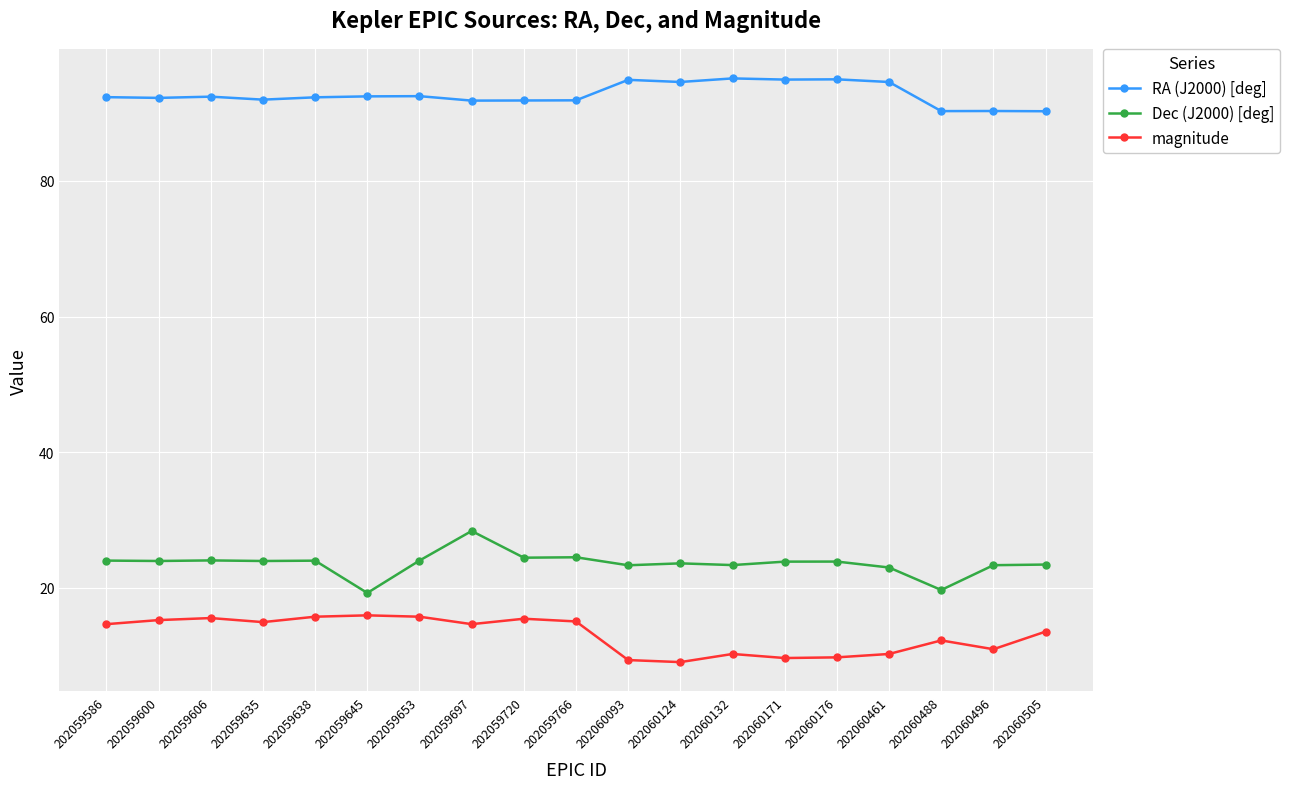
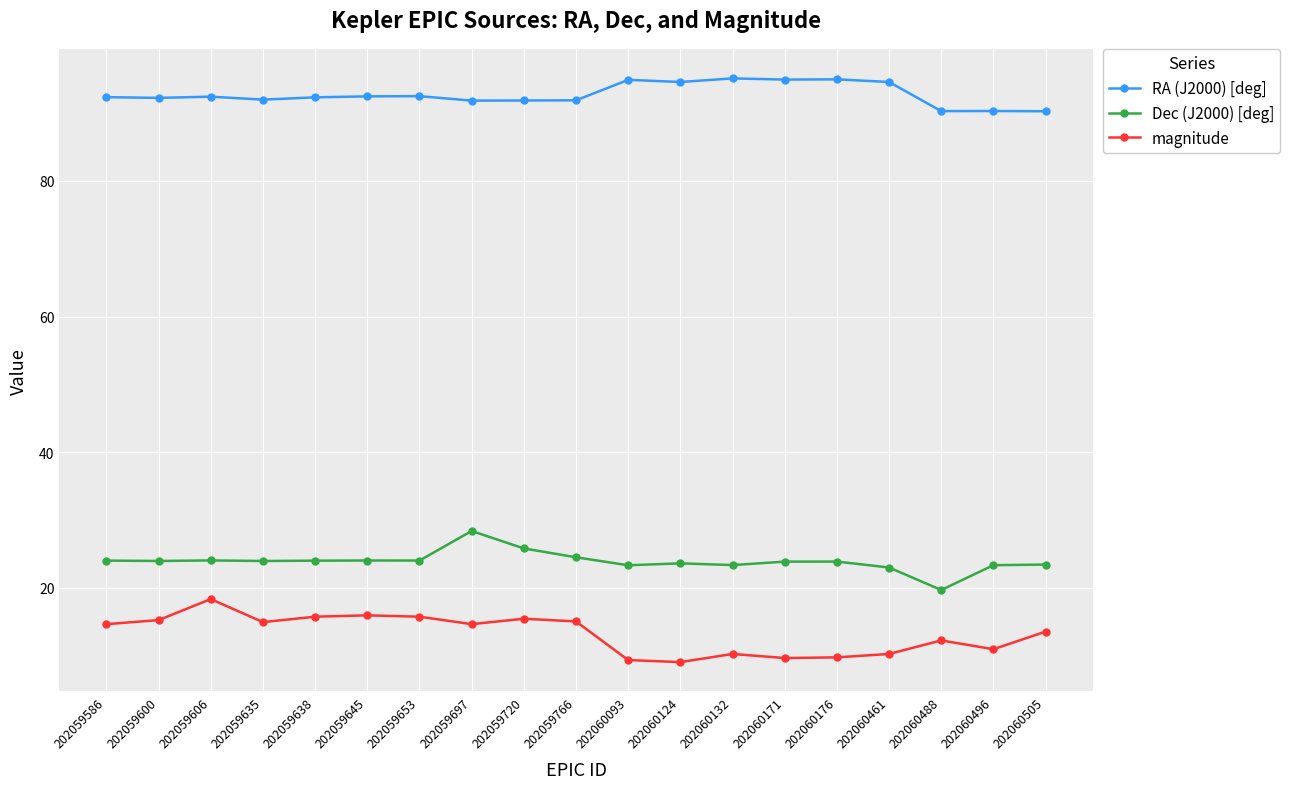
  {
    "RA (J2000) [deg]": {
      "202059586": 92,
      "202059600": 92,
      "202059606": 92,
      "202059635": 92,
      "202059638": 92,
      "202059645": 92,
      "202059653": 93,
      "202059697": 92,
      "202059720": 92,
      "202059766": 92,
      "202060093": 95,
      "202060124": 95,
      "202060132": 95,
      "202060171": 95,
      "202060176": 95,
      "202060461": 95,
      "202060488": 90,
      "202060496": 90,
      "202060505": 90
    },
    "Dec (J2000) [deg]": {
      "202059586": 24,
      "202059600": 24,
      "202059606": 24,
      "202059635": 24,
      "202059638": 24,
-     "202059645": 19,
+     "202059645": 24,
      "202059653": 24,
      "202059697": 28,
-     "202059720": 24,
+     "202059720": 26,
      "202059766": 24,
      "202060093": 23,
      "202060124": 24,
      "202060132": 23,
      "202060171": 24,
      "202060176": 24,
      "202060461": 23,
      "202060488": 20,
      "202060496": 23,
      "202060505": 23
    },
    "magnitude": {
      "202059586": 15,
      "202059600": 15,
-     "202059606": 16,
+     "202059606": 18,
      "202059635": 15,
      "202059638": 16,
      "202059645": 16,
      "202059653": 16,
      "202059697": 15,
      "202059720": 15,
      "202059766": 15,
      "202060093": 9,
      "202060124": 9,
      "202060132": 10,
      "202060171": 10,
      "202060176": 10,
      "202060461": 10,
      "202060488": 12,
      "202060496": 11,
      "202060505": 14
    }
  }
